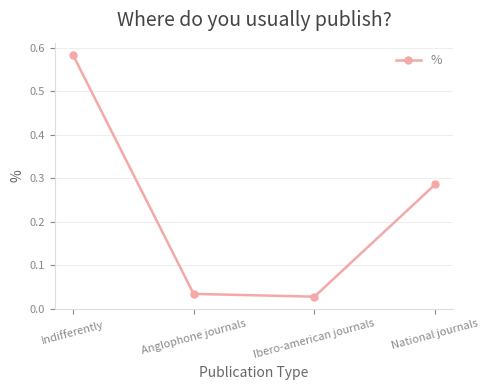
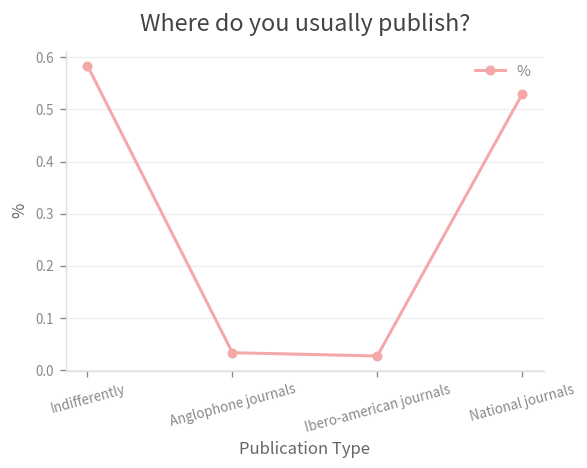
  {
    "Indifferently": 0.58,
    "Anglophone journals": 0.03,
    "Ibero-american journals": 0.03,
-   "National journals": 0.29
+   "National journals": 0.53
  }
